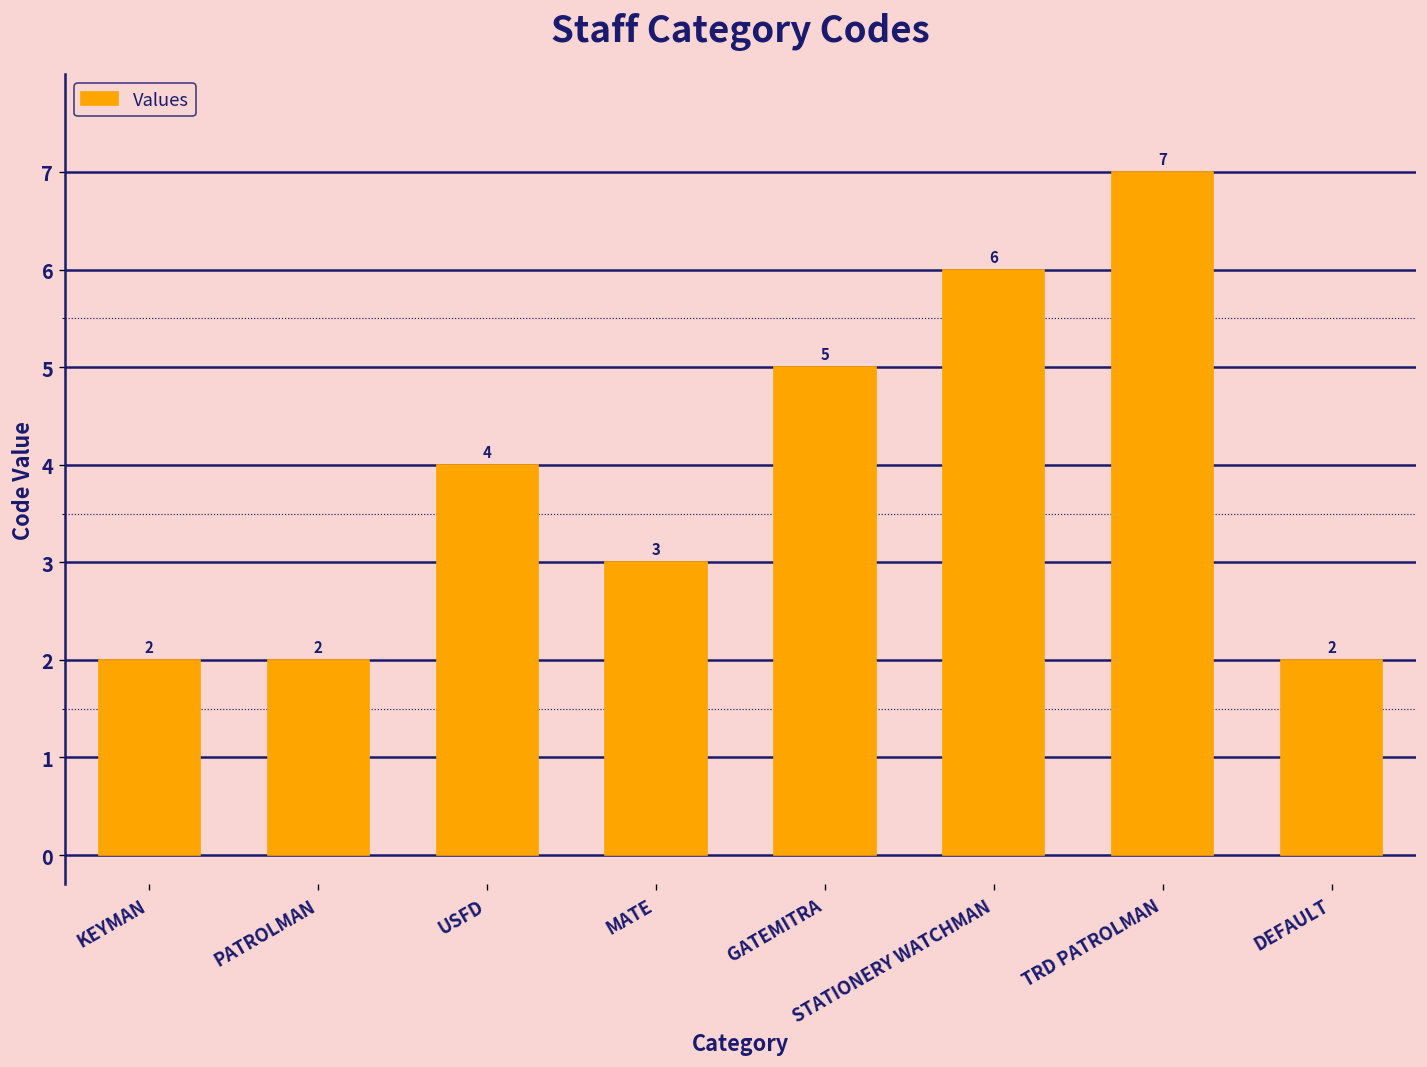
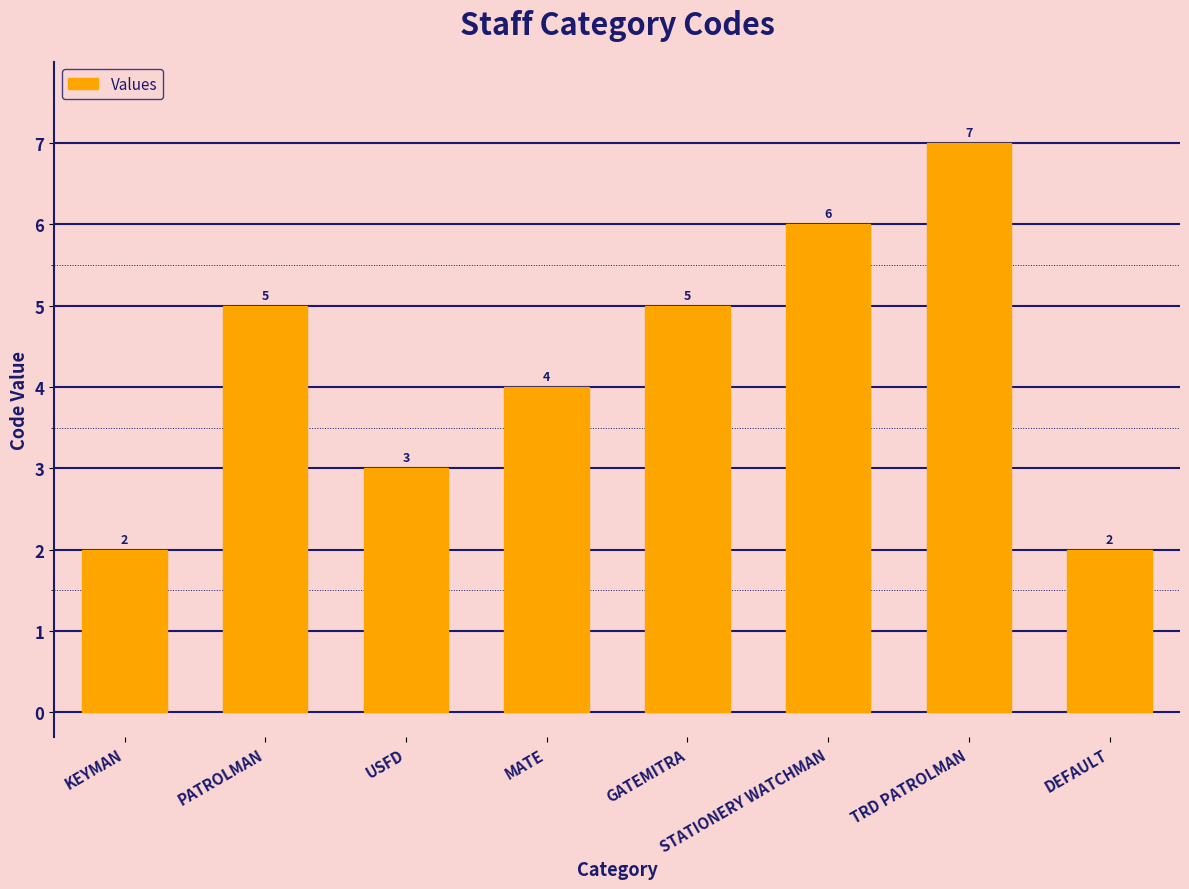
  {
    "KEYMAN": 2,
-   "PATROLMAN": 2,
-   "USFD": 4,
-   "MATE": 3,
+   "PATROLMAN": 5,
+   "USFD": 3,
+   "MATE": 4,
    "GATEMITRA": 5,
    "STATIONERY WATCHMAN": 6,
    "TRD PATROLMAN": 7,
    "DEFAULT": 2
  }
